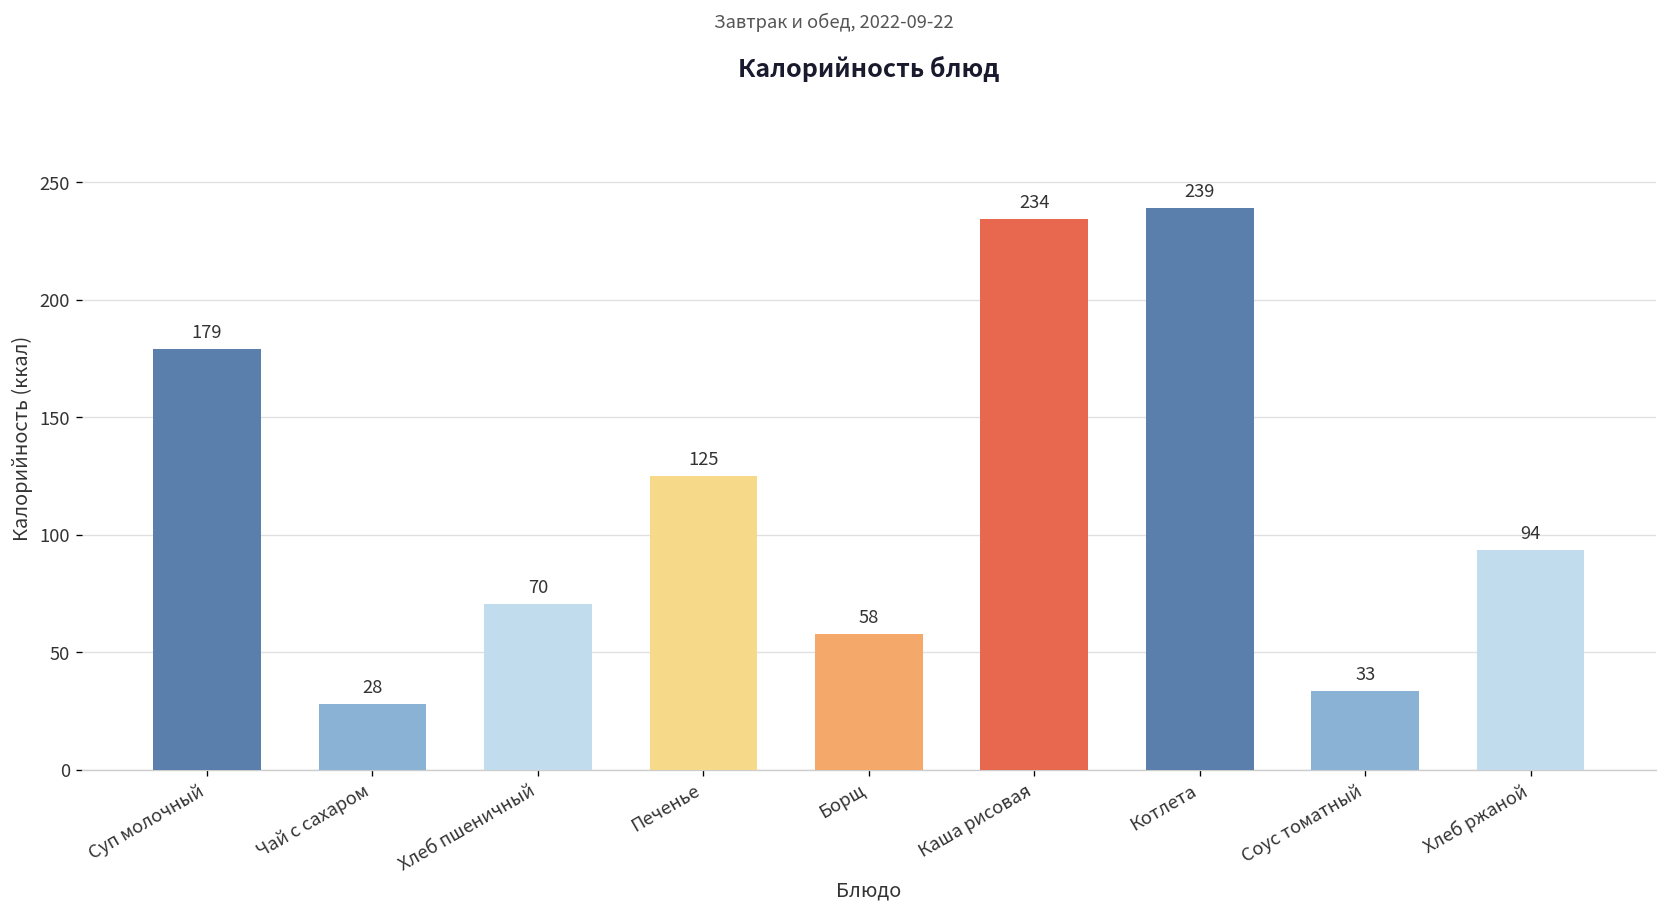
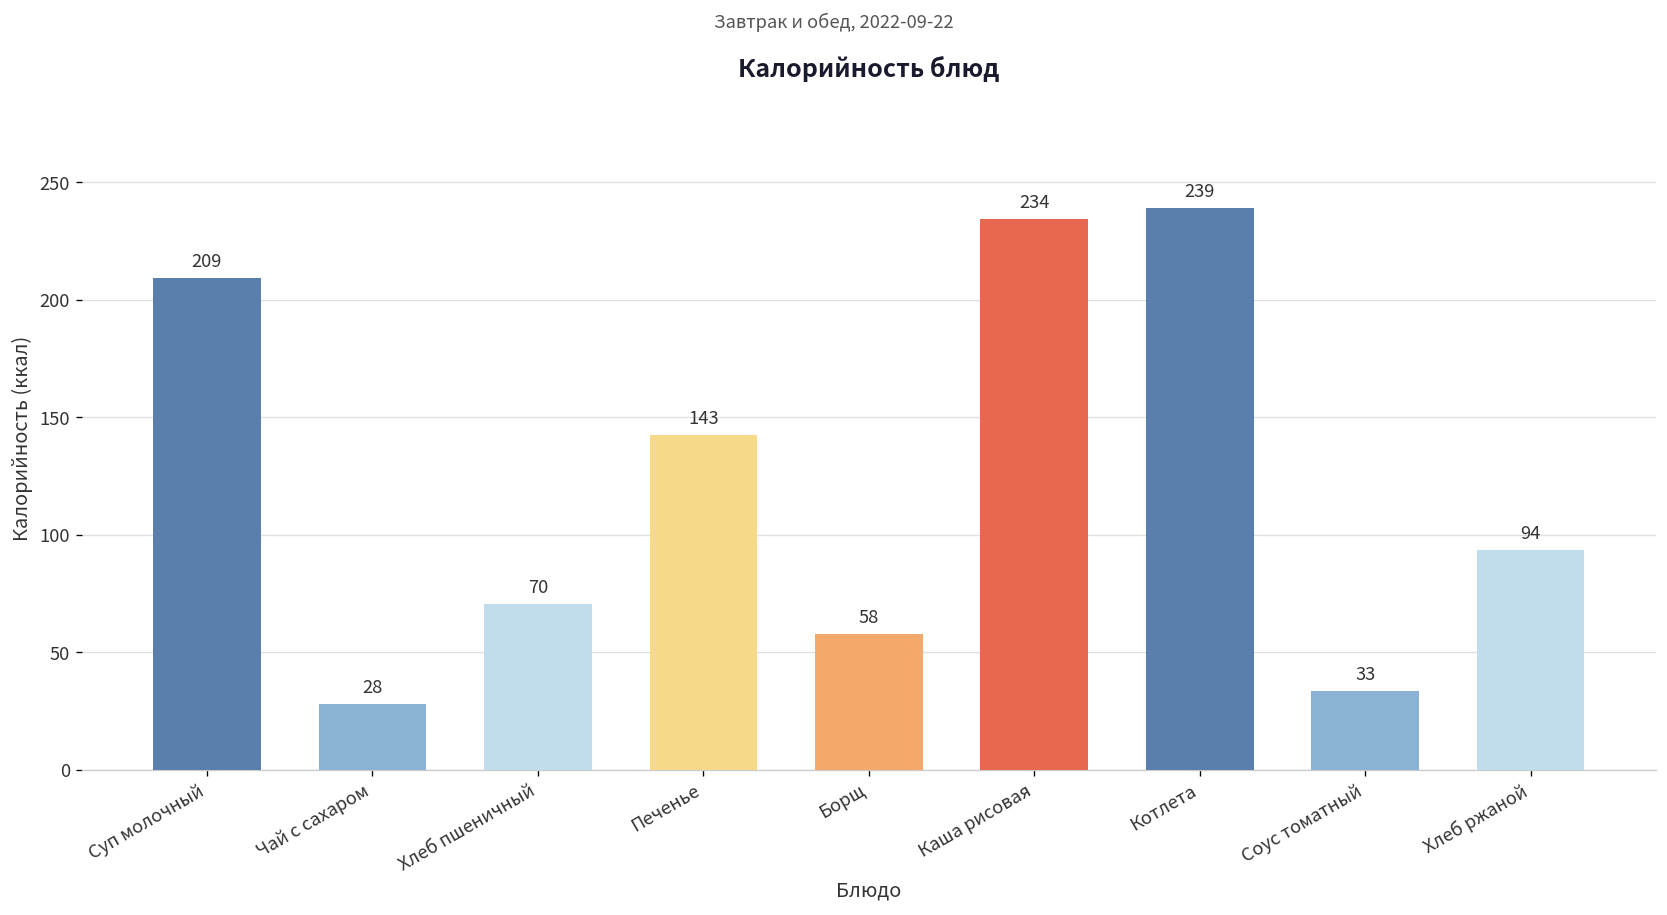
  {
-   "Суп молочный": 179,
+   "Суп молочный": 209,
    "Чай с сахаром": 28,
    "Хлеб пшеничный": 70,
-   "Печенье": 125,
+   "Печенье": 143,
    "Борщ": 58,
    "Каша рисовая": 234,
    "Котлета": 239,
    "Соус томатный": 33,
    "Хлеб ржаной": 94
  }
